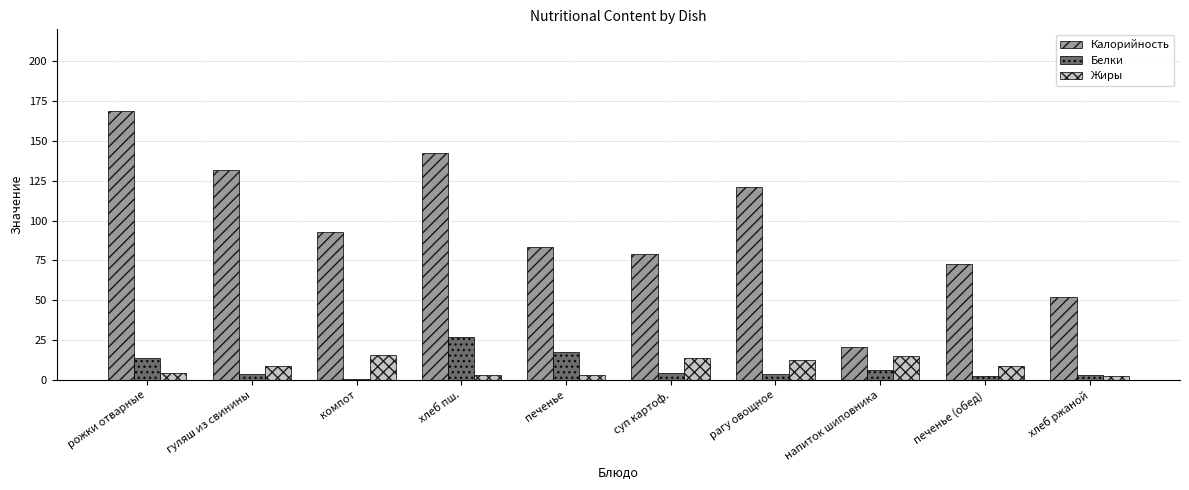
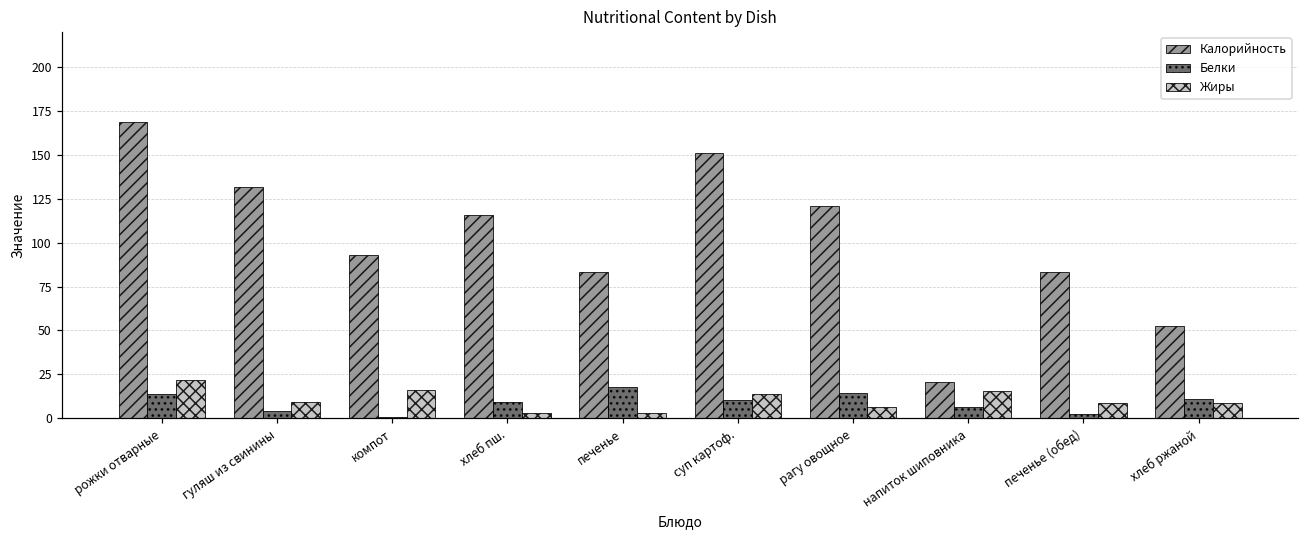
  {
    "Калорийность": {
      "рожки отварные": 169,
      "гуляш из свинины": 132,
      "компот": 93,
-     "хлеб пш.": 143,
+     "хлеб пш.": 116,
      "печенье": 83,
-     "суп картоф.": 79,
+     "суп картоф.": 151,
      "рагу овощное": 121,
      "напиток шиповника": 20,
-     "печенье (обед)": 73,
+     "печенье (обед)": 83,
      "хлеб ржаной": 52
    },
    "Белки": {
      "рожки отварные": 14,
      "гуляш из свинины": 4,
-     "хлеб пш.": 27,
+     "хлеб пш.": 9,
      "печенье": 18,
-     "суп картоф.": 5,
-     "рагу овощное": 4,
+     "суп картоф.": 10,
+     "рагу овощное": 14,
      "напиток шиповника": 6,
      "печенье (обед)": 2,
-     "хлеб ржаной": 3
+     "хлеб ржаной": 11
    },
    "Жиры": {
-     "рожки отварные": 4,
+     "рожки отварные": 22,
      "гуляш из свинины": 9,
      "компот": 16,
      "хлеб пш.": 3,
      "печенье": 3,
      "суп картоф.": 14,
-     "рагу овощное": 13,
+     "рагу овощное": 6,
      "напиток шиповника": 15,
      "печенье (обед)": 9,
-     "хлеб ржаной": 3
+     "хлеб ржаной": 9
    }
  }
